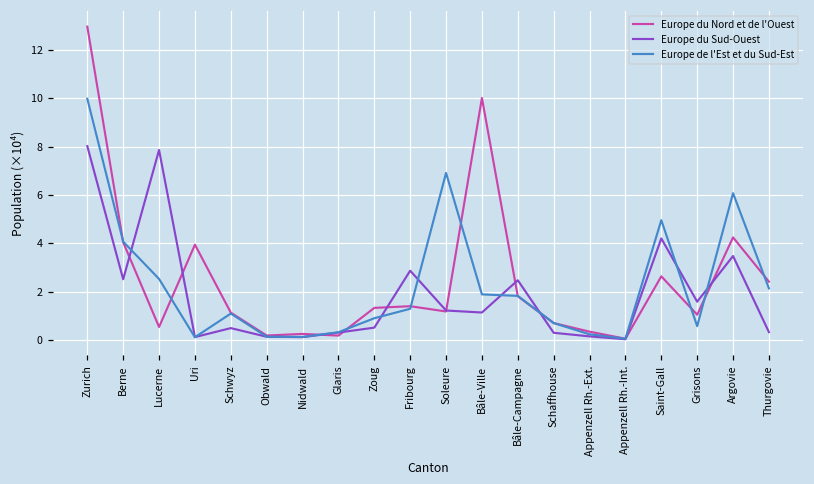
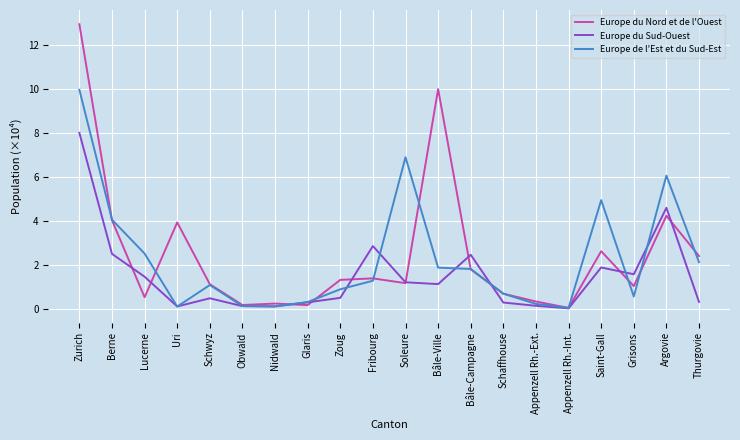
  {
    "Europe du Nord et de l'Ouest": {
      "Zurich": 13.0,
      "Lucerne": 0.5,
      "Uri": 3.9,
      "Nidwald": 0.3,
      "Glaris": 0.2,
      "Zoug": 1.3,
      "Bâle-Ville": 10.0,
      "Saint-Gall": 2.6,
      "Grisons": 1.0,
      "Argovie": 4.2,
      "Thurgovie": 2.4
    },
    "Europe du Sud-Ouest": {
      "Zurich": 8.0,
      "Berne": 2.5,
-     "Lucerne": 7.9,
+     "Lucerne": 1.5,
      "Schwyz": 0.5,
      "Zoug": 0.5,
      "Fribourg": 2.9,
      "Bâle-Ville": 1.1,
      "Bâle-Campagne": 2.5,
      "Schaffhouse": 0.3,
-     "Saint-Gall": 4.2,
+     "Saint-Gall": 1.9,
      "Grisons": 1.6,
-     "Argovie": 3.5,
+     "Argovie": 4.6,
      "Thurgovie": 0.3
    },
    "Europe de l'Est et du Sud-Est": {
      "Zurich": 10.0,
      "Lucerne": 2.5,
      "Zoug": 0.9,
      "Soleure": 6.9,
      "Bâle-Ville": 1.9,
      "Saint-Gall": 5.0,
      "Grisons": 0.6,
      "Argovie": 6.1,
      "Thurgovie": 2.1
    }
  }
